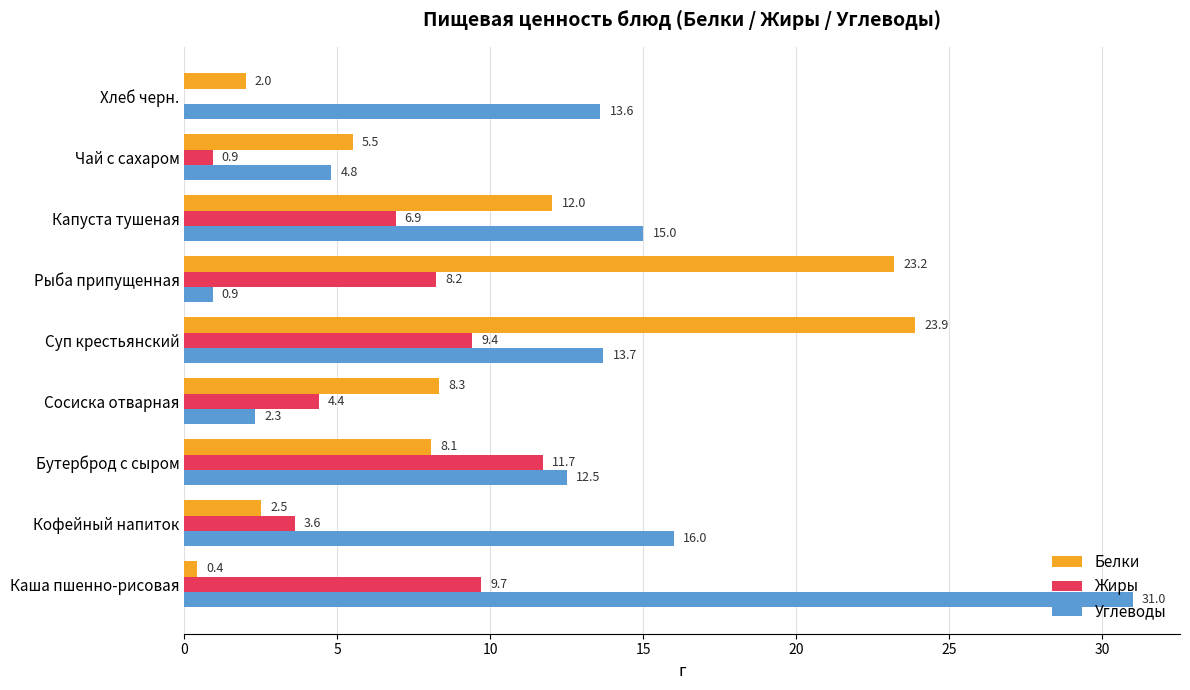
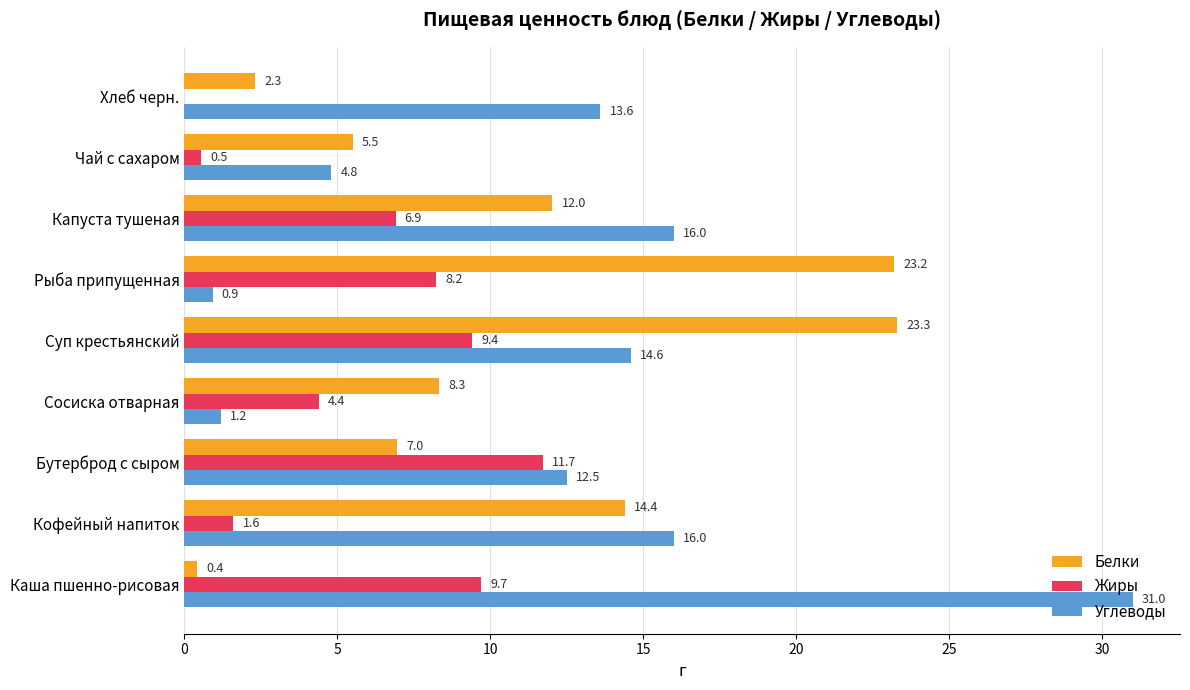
  {
    "Белки": {
-     "Хлеб черн.": 2.0,
+     "Хлеб черн.": 2.3,
      "Чай с сахаром": 5.5,
      "Капуста тушеная": 12.0,
      "Рыба припущенная": 23.2,
-     "Суп крестьянский": 23.9,
+     "Суп крестьянский": 23.3,
      "Сосиска отварная": 8.3,
-     "Бутерброд с сыром": 8.1,
-     "Кофейный напиток": 2.5,
+     "Бутерброд с сыром": 7.0,
+     "Кофейный напиток": 14.4,
      "Каша пшенно-рисовая": 0.4
    },
    "Жиры": {
-     "Чай с сахаром": 0.9,
+     "Чай с сахаром": 0.5,
      "Капуста тушеная": 6.9,
      "Рыба припущенная": 8.2,
      "Суп крестьянский": 9.4,
      "Сосиска отварная": 4.4,
      "Бутерброд с сыром": 11.7,
-     "Кофейный напиток": 3.6,
+     "Кофейный напиток": 1.6,
      "Каша пшенно-рисовая": 9.7
    },
    "Углеводы": {
      "Хлеб черн.": 13.6,
      "Чай с сахаром": 4.8,
-     "Капуста тушеная": 15.0,
+     "Капуста тушеная": 16.0,
      "Рыба припущенная": 0.9,
-     "Суп крестьянский": 13.7,
-     "Сосиска отварная": 2.3,
+     "Суп крестьянский": 14.6,
+     "Сосиска отварная": 1.2,
      "Бутерброд с сыром": 12.5,
      "Кофейный напиток": 16.0,
      "Каша пшенно-рисовая": 31.0
    }
  }
